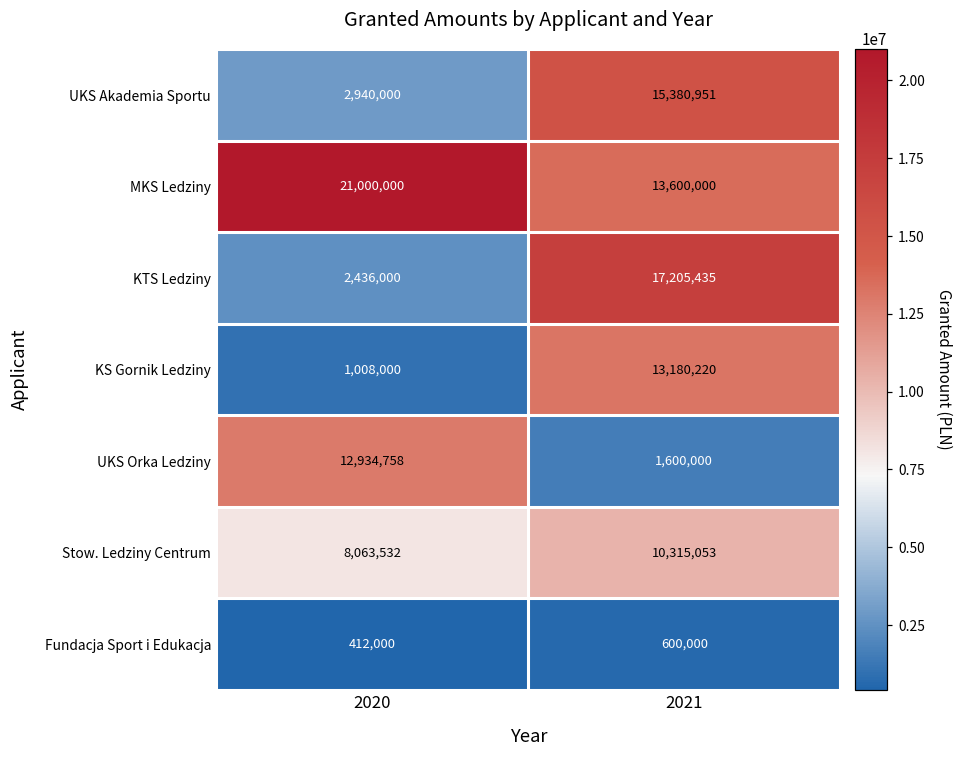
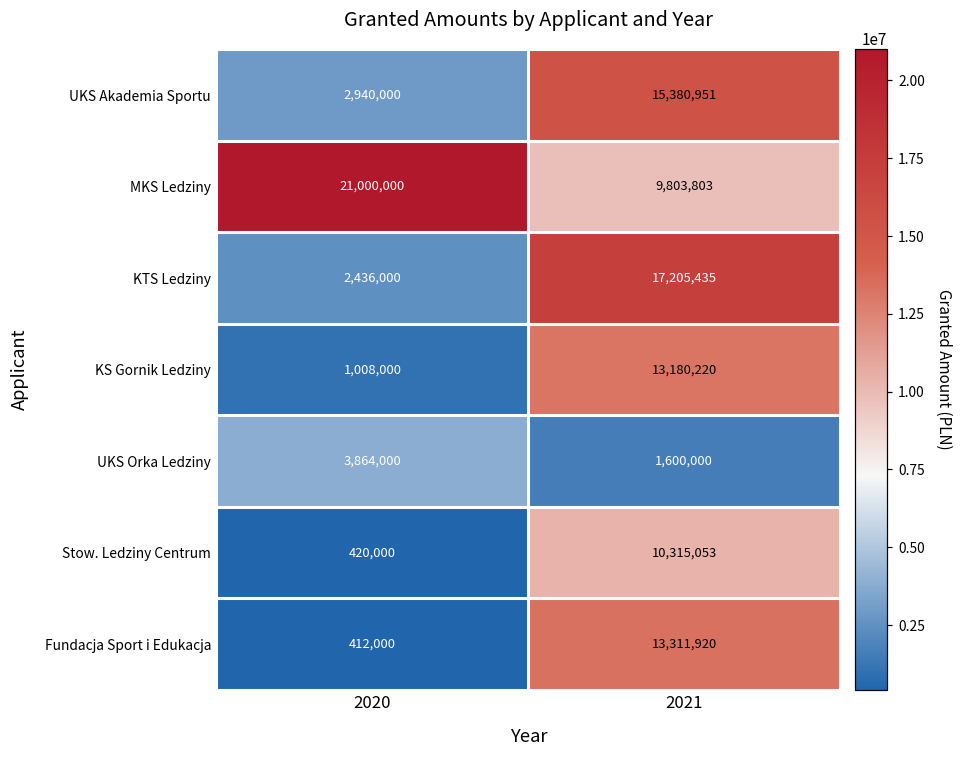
  {
    "UKS Akademia Sportu": {
      "2020": "2,940,000",
      "2021": "15,380,951"
    },
    "MKS Ledziny": {
      "2020": "21,000,000",
-     "2021": "13,600,000"
+     "2021": "9,803,803"
    },
    "KTS Ledziny": {
      "2020": "2,436,000",
      "2021": "17,205,435"
    },
    "KS Gornik Ledziny": {
      "2020": "1,008,000",
      "2021": "13,180,220"
    },
    "UKS Orka Ledziny": {
-     "2020": "12,934,758",
+     "2020": "3,864,000",
      "2021": "1,600,000"
    },
    "Stow. Ledziny Centrum": {
-     "2020": "8,063,532",
+     "2020": "420,000",
      "2021": "10,315,053"
    },
    "Fundacja Sport i Edukacja": {
      "2020": "412,000",
-     "2021": "600,000"
+     "2021": "13,311,920"
    }
  }
